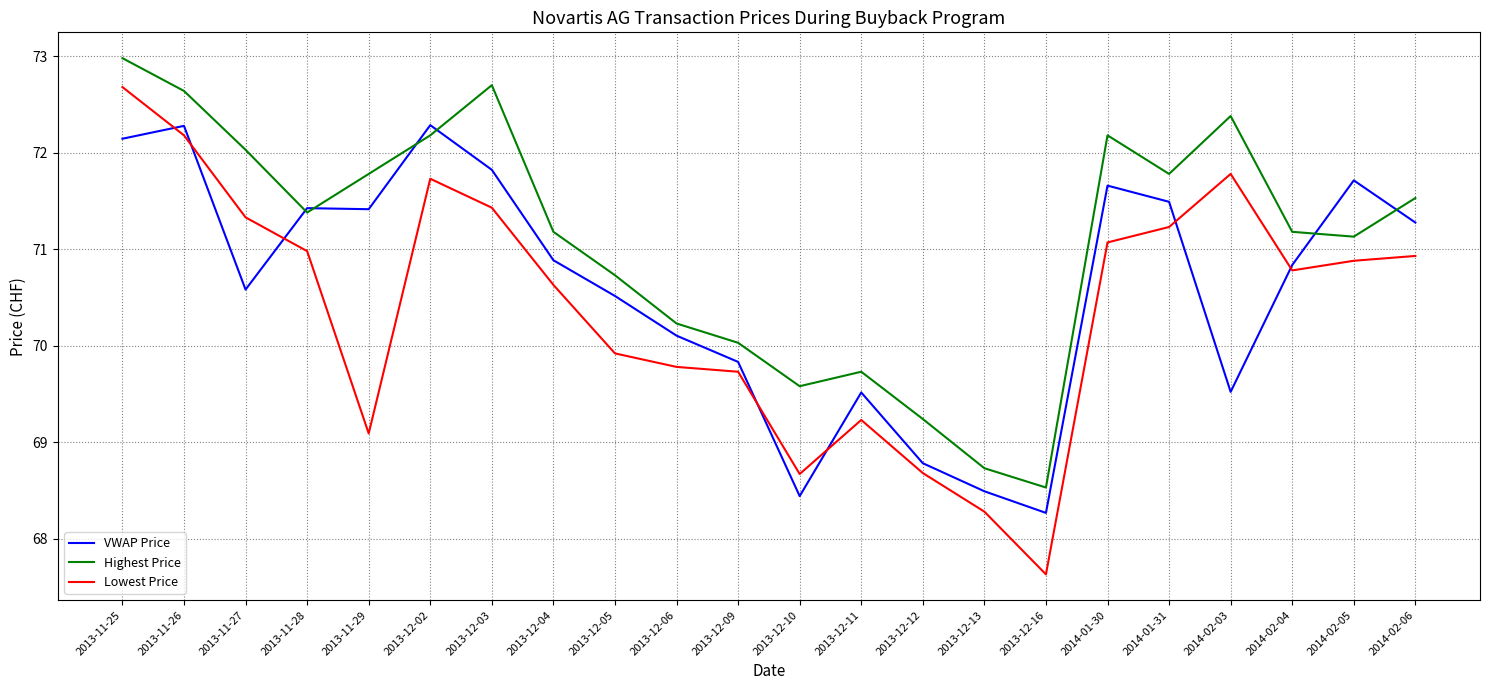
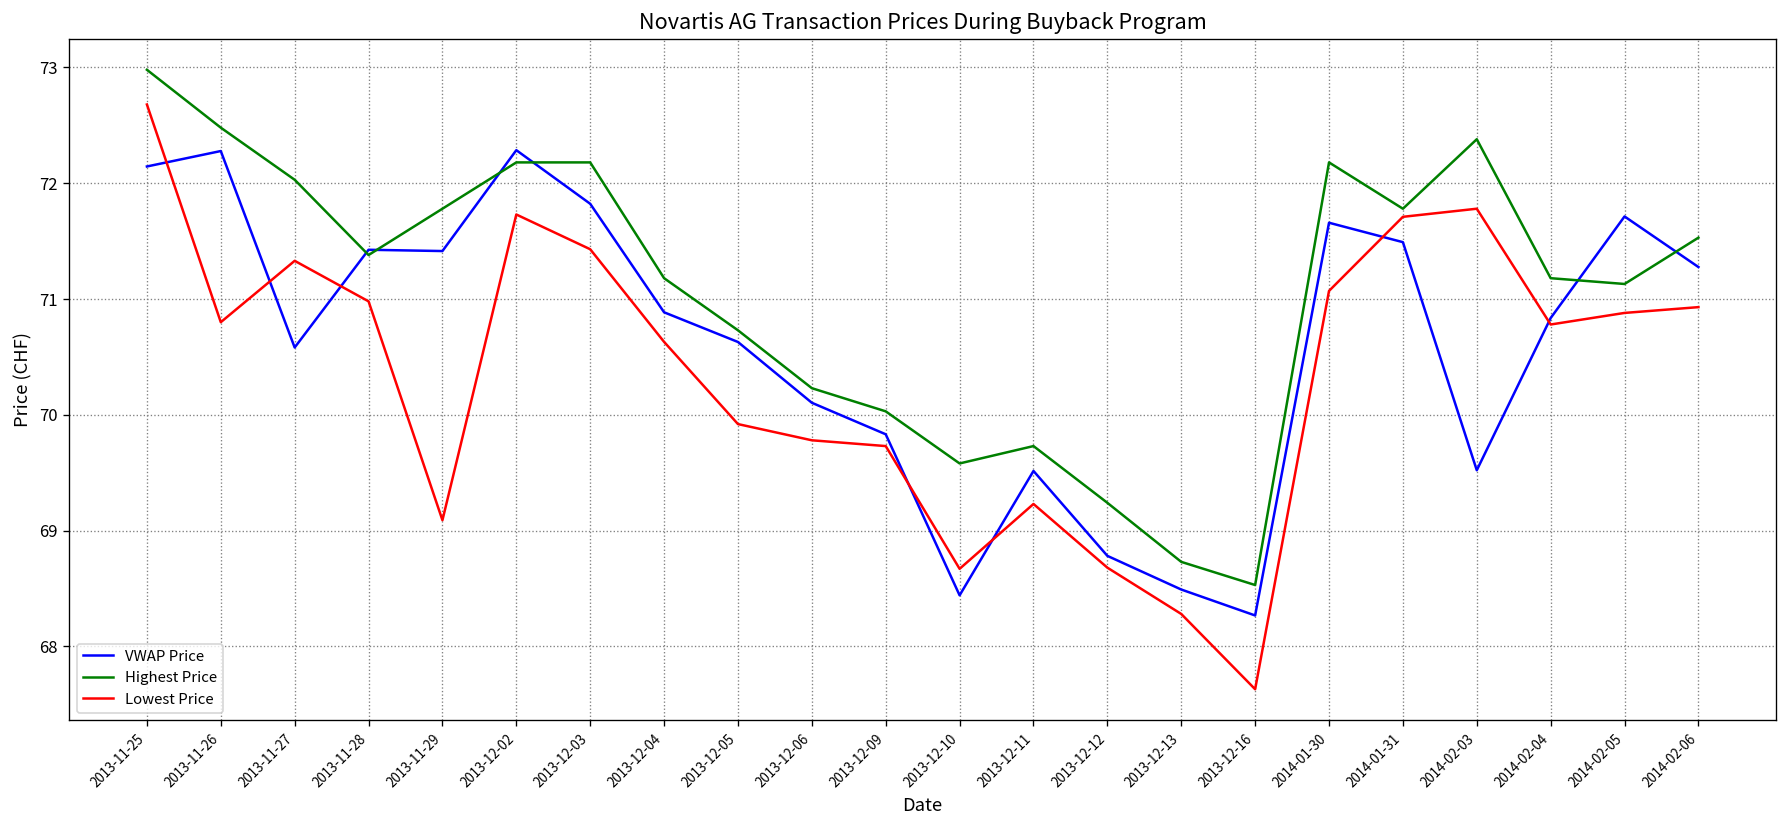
  {
    "VWAP Price": {
      "2013-11-25": 72.1,
      "2013-11-26": 72.3,
      "2013-11-27": 70.6,
      "2013-11-28": 71.4,
      "2013-11-29": 71.4,
      "2013-12-02": 72.3,
      "2013-12-03": 71.8,
      "2013-12-04": 70.9,
-     "2013-12-05": 70.5,
+     "2013-12-05": 70.6,
      "2013-12-06": 70.1,
      "2013-12-09": 69.8,
      "2013-12-10": 68.4,
      "2013-12-11": 69.5,
      "2013-12-12": 68.8,
      "2013-12-13": 68.5,
      "2013-12-16": 68.3,
      "2014-01-30": 71.7,
      "2014-01-31": 71.5,
      "2014-02-03": 69.5,
      "2014-02-04": 70.8,
      "2014-02-05": 71.7,
      "2014-02-06": 71.3
    },
    "Highest Price": {
      "2013-11-25": 73.0,
-     "2013-11-26": 72.6,
+     "2013-11-26": 72.5,
      "2013-11-27": 72.0,
      "2013-11-28": 71.4,
      "2013-11-29": 71.8,
      "2013-12-02": 72.2,
-     "2013-12-03": 72.7,
+     "2013-12-03": 72.2,
      "2013-12-04": 71.2,
      "2013-12-05": 70.7,
      "2013-12-06": 70.2,
      "2013-12-09": 70.0,
      "2013-12-10": 69.6,
      "2013-12-11": 69.7,
      "2013-12-12": 69.2,
      "2013-12-13": 68.7,
      "2013-12-16": 68.5,
      "2014-01-30": 72.2,
      "2014-01-31": 71.8,
      "2014-02-03": 72.4,
      "2014-02-04": 71.2,
      "2014-02-05": 71.1,
      "2014-02-06": 71.5
    },
    "Lowest Price": {
      "2013-11-25": 72.7,
-     "2013-11-26": 72.2,
+     "2013-11-26": 70.8,
      "2013-11-27": 71.3,
      "2013-11-28": 71.0,
      "2013-11-29": 69.1,
      "2013-12-02": 71.7,
      "2013-12-03": 71.4,
      "2013-12-04": 70.6,
      "2013-12-05": 69.9,
      "2013-12-06": 69.8,
      "2013-12-09": 69.7,
      "2013-12-10": 68.7,
      "2013-12-11": 69.2,
      "2013-12-12": 68.7,
      "2013-12-13": 68.3,
      "2013-12-16": 67.6,
      "2014-01-30": 71.1,
-     "2014-01-31": 71.2,
+     "2014-01-31": 71.7,
      "2014-02-03": 71.8,
      "2014-02-04": 70.8,
      "2014-02-05": 70.9,
      "2014-02-06": 70.9
    }
  }
